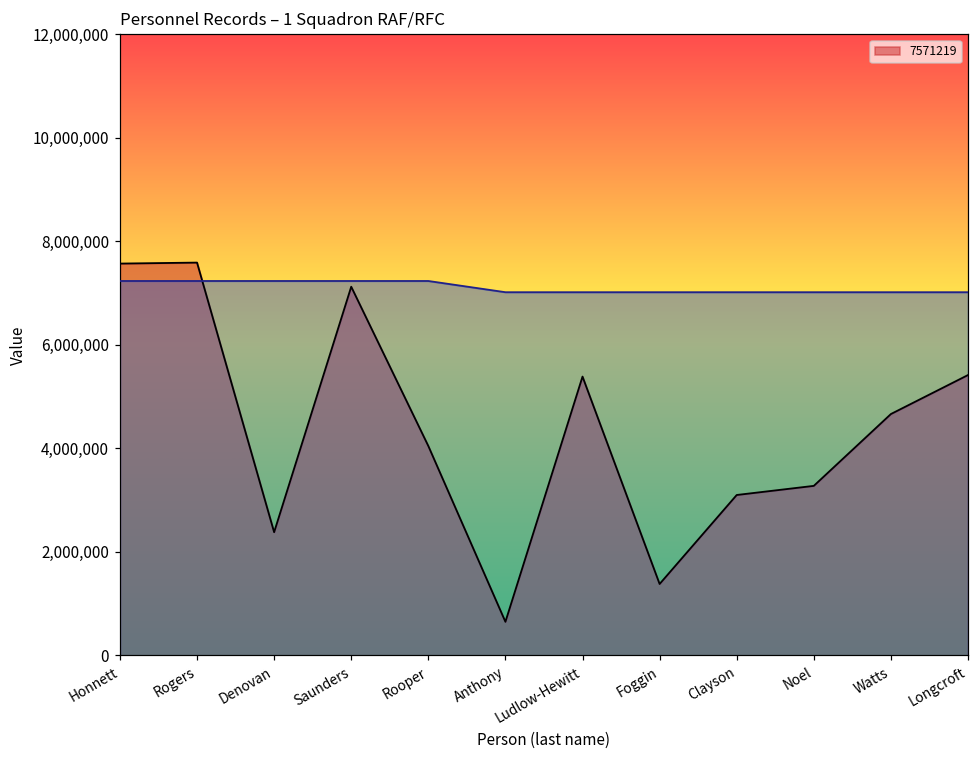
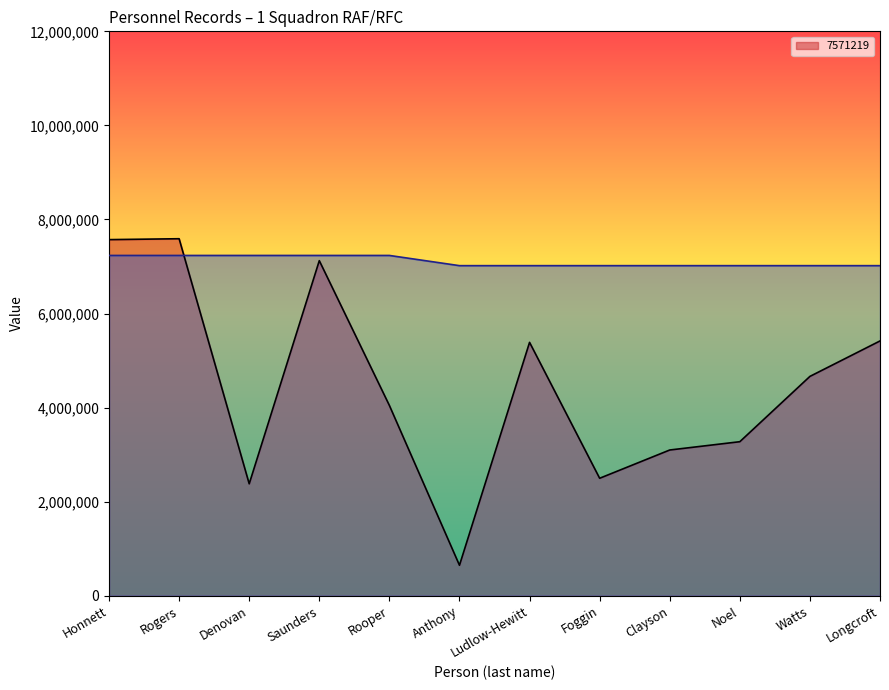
  {
    "7571219": {
      "Honnett": "7,600,000",
      "Rogers": "7,600,000",
      "Denovan": "2,400,000",
      "Saunders": "7,100,000",
      "Rooper": "4,000,000",
      "Anthony": "600,000",
      "Ludlow-Hewitt": "5,400,000",
-     "Foggin": "1,400,000",
+     "Foggin": "2,500,000",
      "Clayson": "3,100,000",
      "Noel": "3,300,000",
      "Watts": "4,700,000",
      "Longcroft": "5,400,000"
    }
  }
